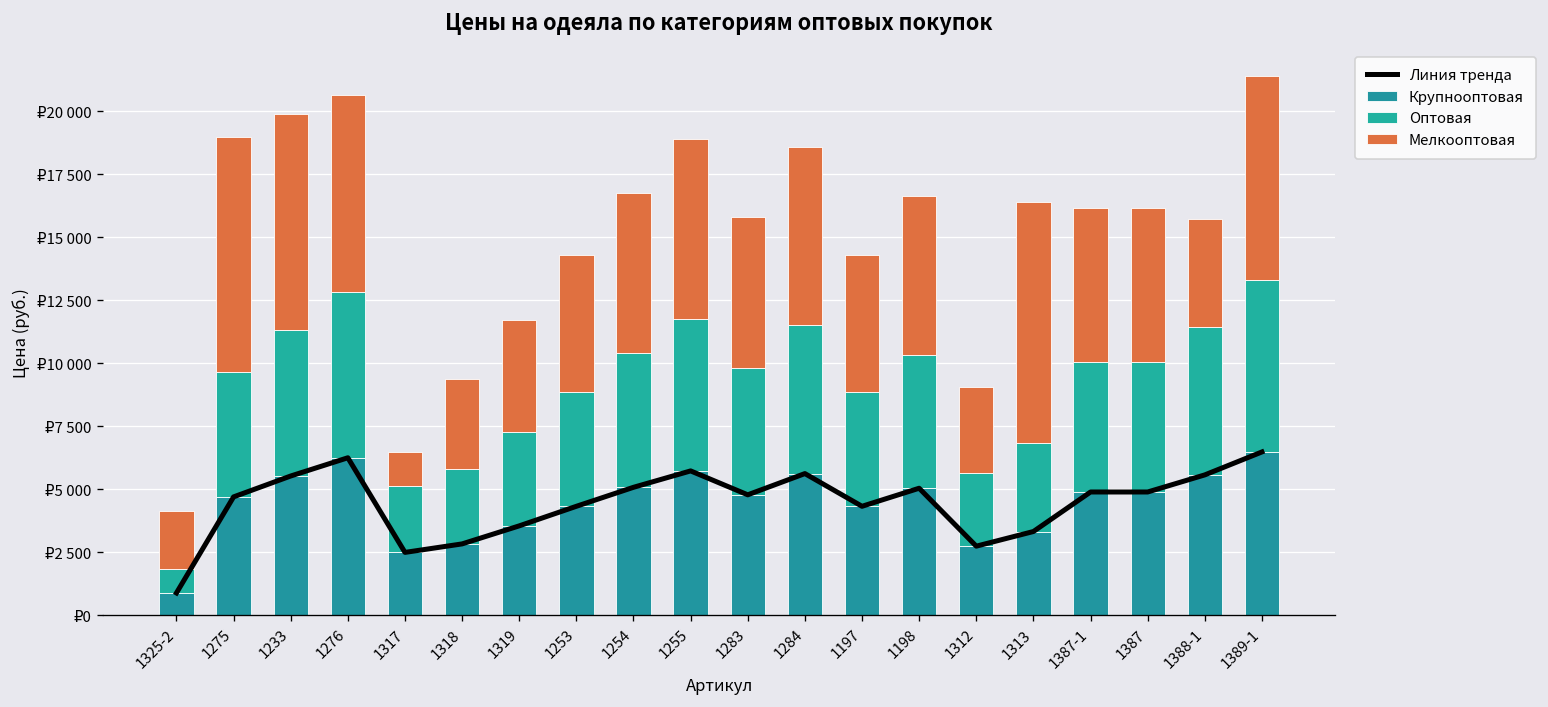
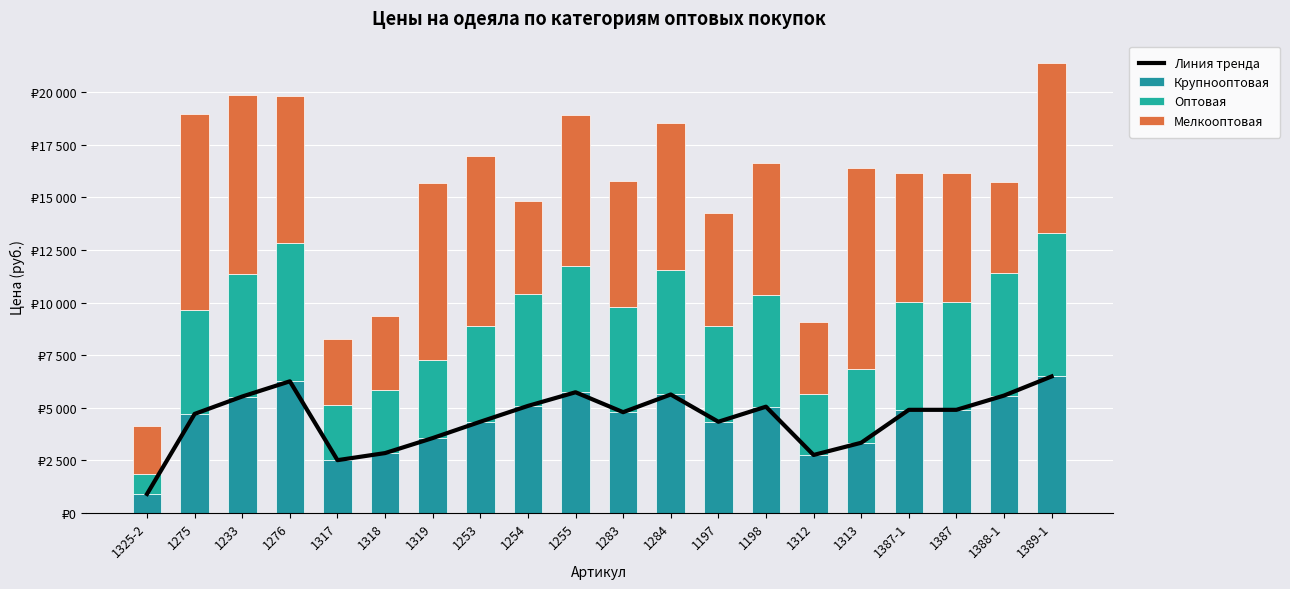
  {
    "Мелкооптовая": {
      "1325-2": "₽2300",
      "1275": "₽9300",
      "1233": "₽8500",
-     "1276": "₽7800",
-     "1317": "₽1400",
+     "1276": "₽7000",
+     "1317": "₽3100",
      "1318": "₽3600",
-     "1319": "₽4400",
-     "1253": "₽5400",
-     "1254": "₽6400",
+     "1319": "₽8400",
+     "1253": "₽8100",
+     "1254": "₽4400",
      "1255": "₽7200",
      "1283": "₽6000",
      "1284": "₽7000",
      "1197": "₽5400",
      "1198": "₽6300",
      "1312": "₽3400",
      "1313": "₽9600",
      "1387-1": "₽6100",
      "1387": "₽6100",
      "1388-1": "₽4300",
      "1389-1": "₽8100"
    }
  }
